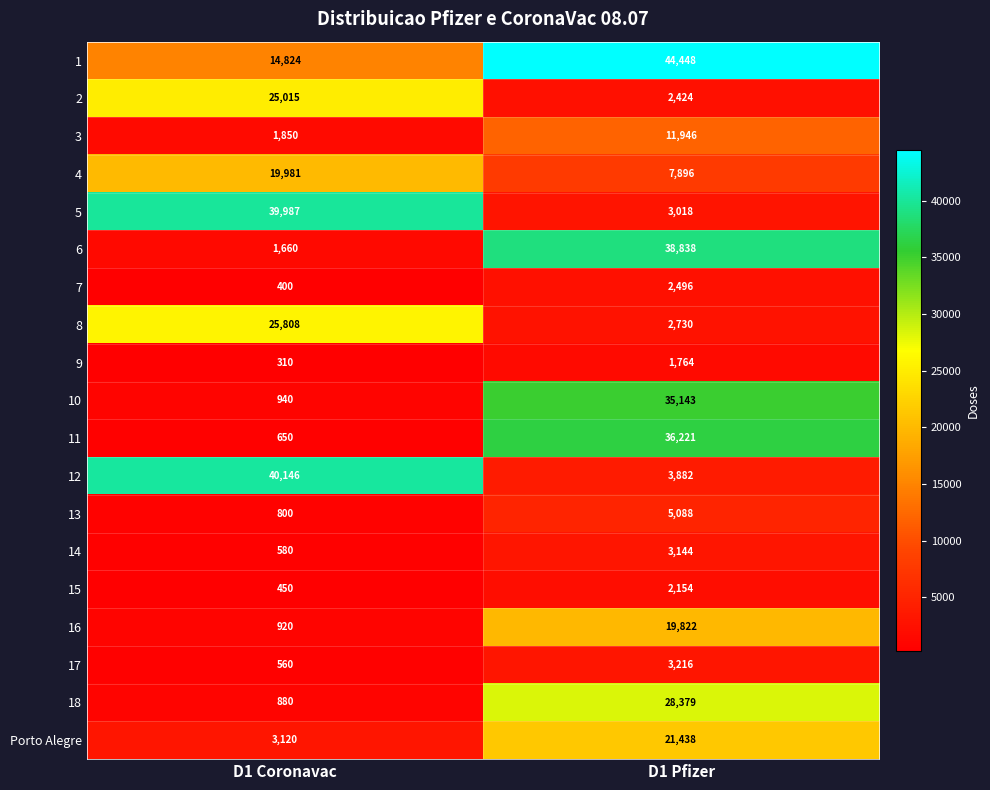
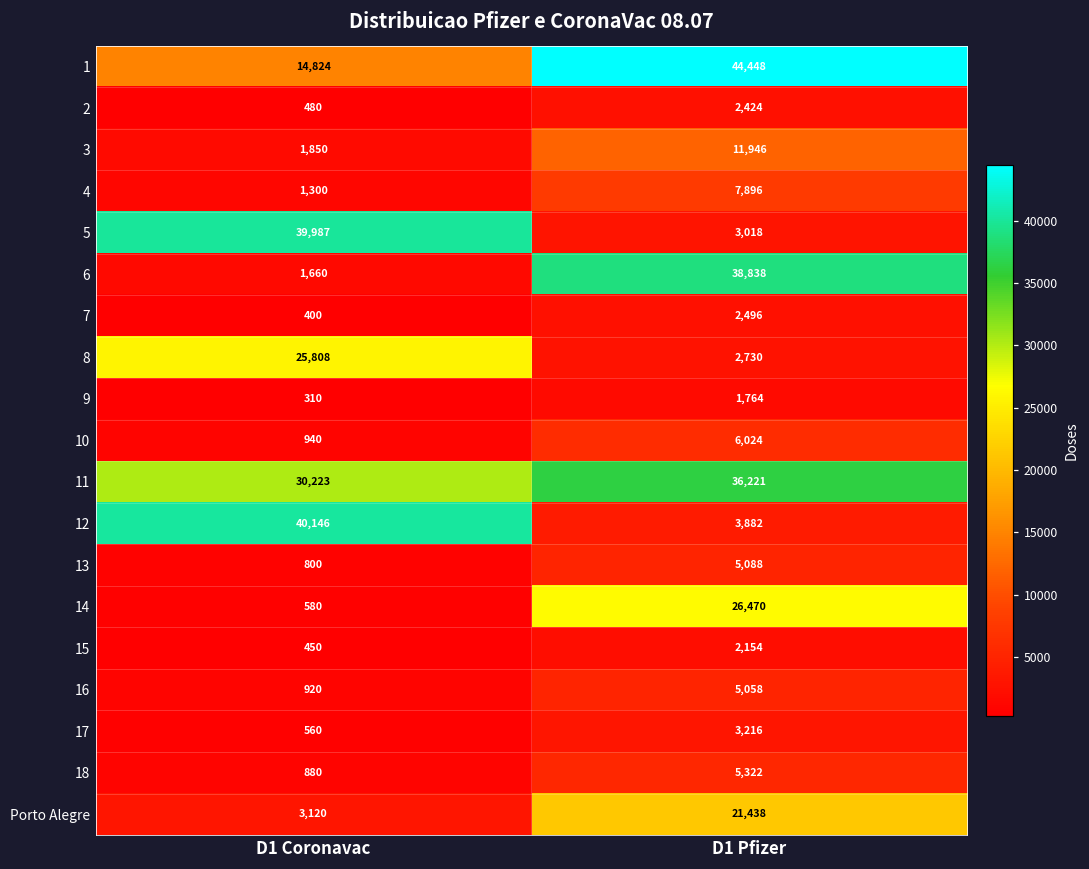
  {
    "1": {
      "D1 Coronavac": "14,824",
      "D1 Pfizer": "44,448"
    },
    "2": {
-     "D1 Coronavac": "25,015",
+     "D1 Coronavac": "480",
      "D1 Pfizer": "2,424"
    },
    "3": {
      "D1 Coronavac": "1,850",
      "D1 Pfizer": "11,946"
    },
    "4": {
-     "D1 Coronavac": "19,981",
+     "D1 Coronavac": "1,300",
      "D1 Pfizer": "7,896"
    },
    "5": {
      "D1 Coronavac": "39,987",
      "D1 Pfizer": "3,018"
    },
    "6": {
      "D1 Coronavac": "1,660",
      "D1 Pfizer": "38,838"
    },
    "7": {
      "D1 Coronavac": "400",
      "D1 Pfizer": "2,496"
    },
    "8": {
      "D1 Coronavac": "25,808",
      "D1 Pfizer": "2,730"
    },
    "9": {
      "D1 Coronavac": "310",
      "D1 Pfizer": "1,764"
    },
    "10": {
      "D1 Coronavac": "940",
-     "D1 Pfizer": "35,143"
+     "D1 Pfizer": "6,024"
    },
    "11": {
-     "D1 Coronavac": "650",
+     "D1 Coronavac": "30,223",
      "D1 Pfizer": "36,221"
    },
    "12": {
      "D1 Coronavac": "40,146",
      "D1 Pfizer": "3,882"
    },
    "13": {
      "D1 Coronavac": "800",
      "D1 Pfizer": "5,088"
    },
    "14": {
      "D1 Coronavac": "580",
-     "D1 Pfizer": "3,144"
+     "D1 Pfizer": "26,470"
    },
    "15": {
      "D1 Coronavac": "450",
      "D1 Pfizer": "2,154"
    },
    "16": {
      "D1 Coronavac": "920",
-     "D1 Pfizer": "19,822"
+     "D1 Pfizer": "5,058"
    },
    "17": {
      "D1 Coronavac": "560",
      "D1 Pfizer": "3,216"
    },
    "18": {
      "D1 Coronavac": "880",
-     "D1 Pfizer": "28,379"
+     "D1 Pfizer": "5,322"
    },
    "Porto Alegre": {
      "D1 Coronavac": "3,120",
      "D1 Pfizer": "21,438"
    }
  }
